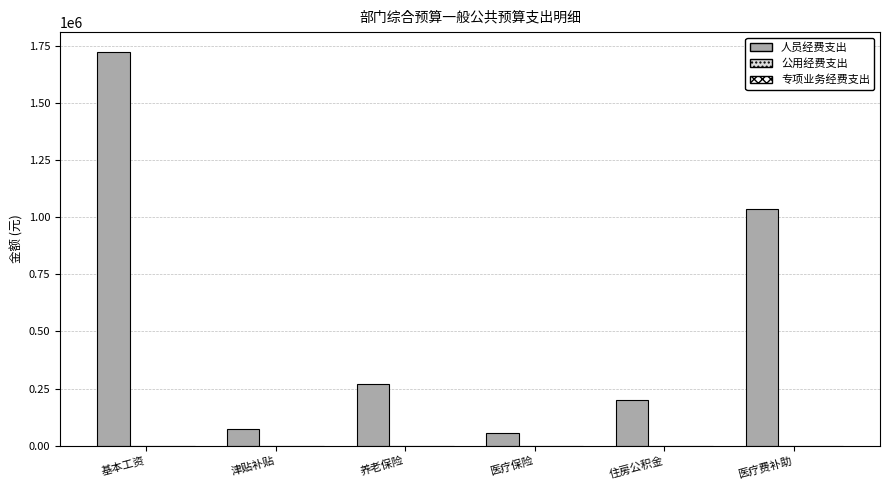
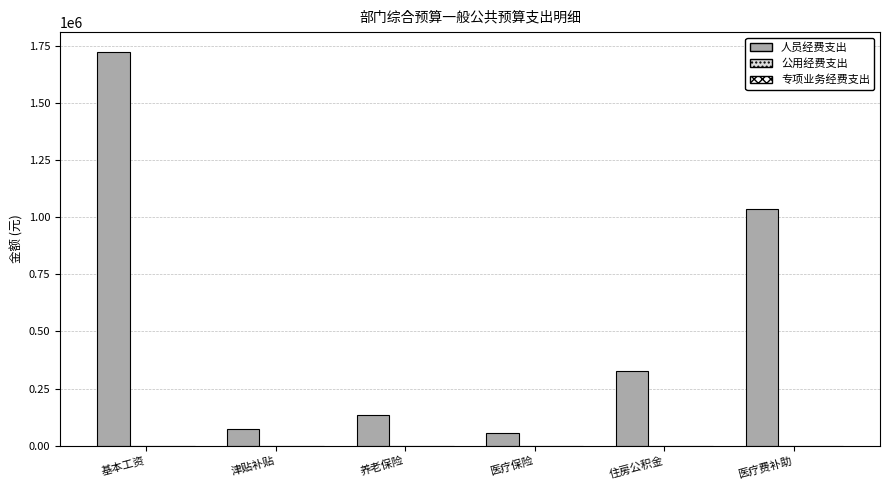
  {
    "人员经费支出": {
      "基本工资": 1720000,
      "津贴补贴": 70000,
-     "养老保险": 270000,
+     "养老保险": 140000,
      "医疗保险": 60000,
-     "住房公积金": 200000,
+     "住房公积金": 320000,
      "医疗费补助": 1040000
    }
  }
